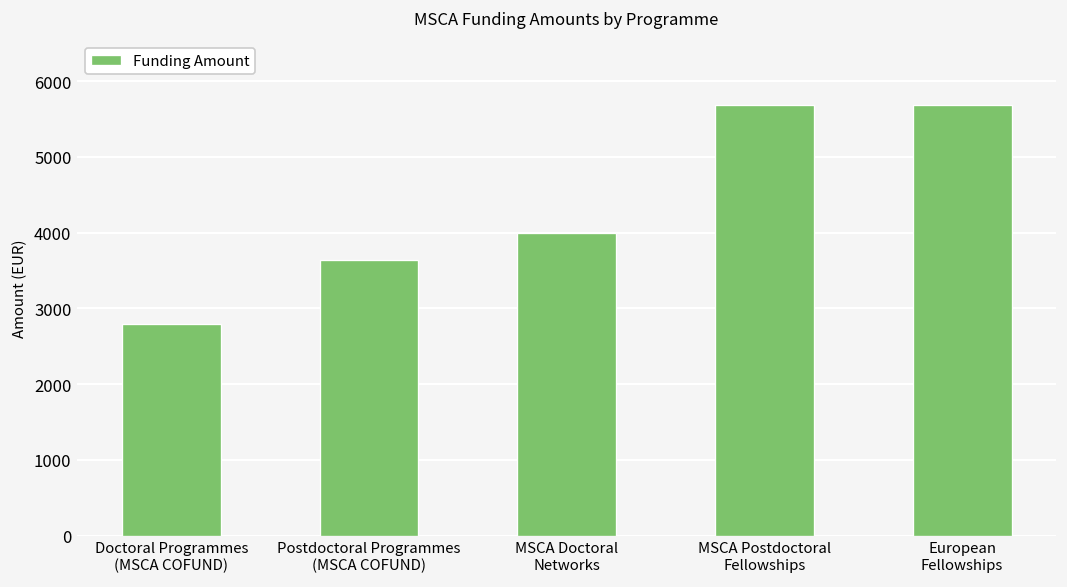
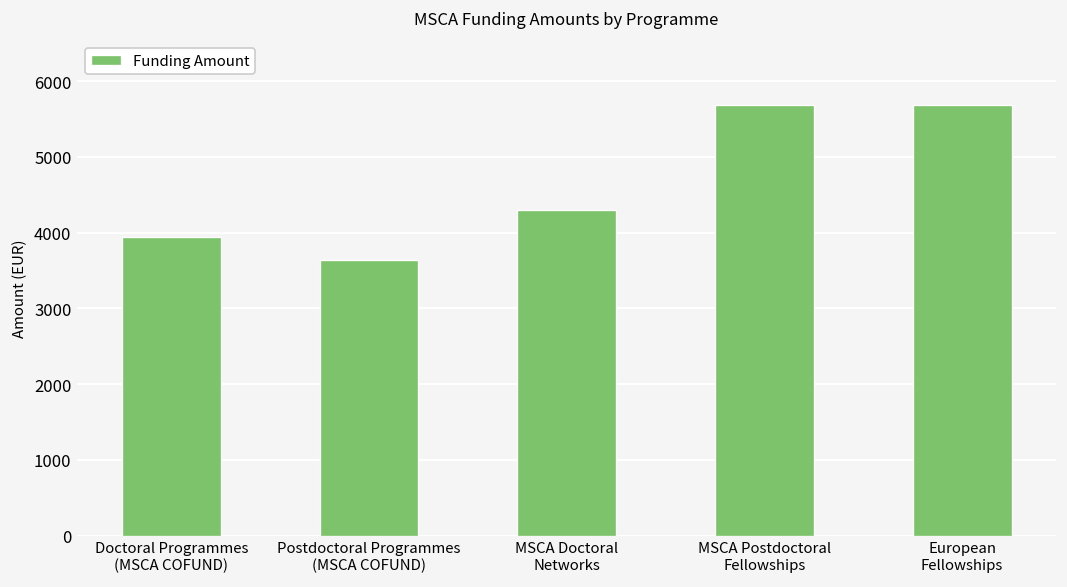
  {
-   "Doctoral Programmes (MSCA COFUND)": 2800,
+   "Doctoral Programmes (MSCA COFUND)": 3900,
    "Postdoctoral Programmes (MSCA COFUND)": 3600,
-   "MSCA Doctoral Networks": 4000,
+   "MSCA Doctoral Networks": 4300,
    "MSCA Postdoctoral Fellowships": 5700,
    "European Fellowships": 5700
  }
